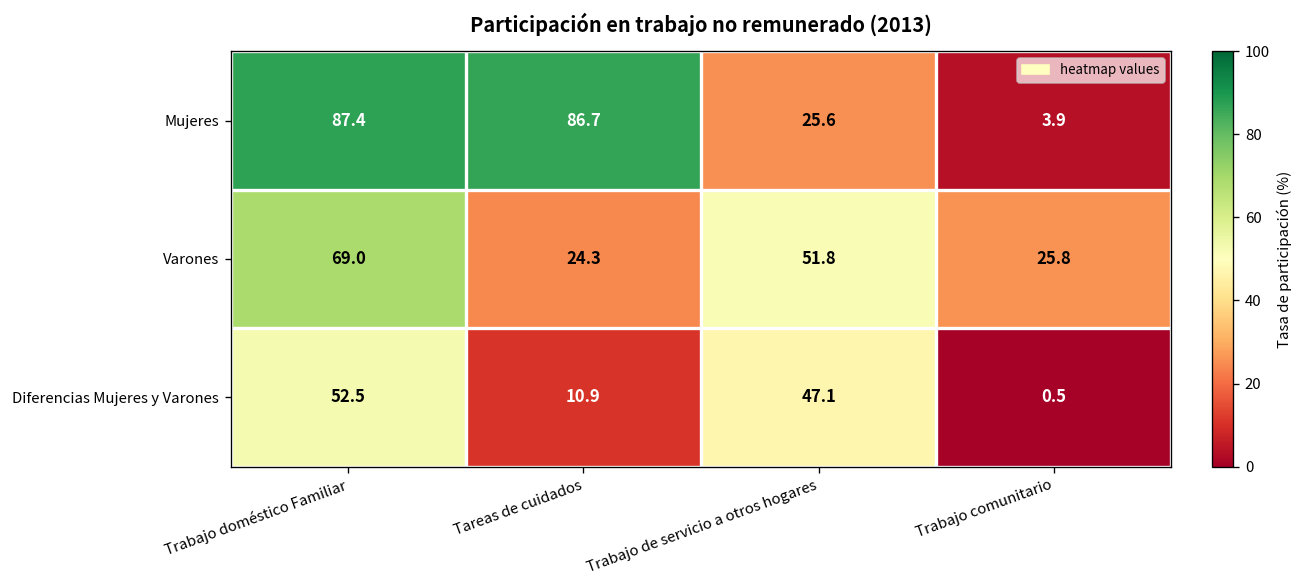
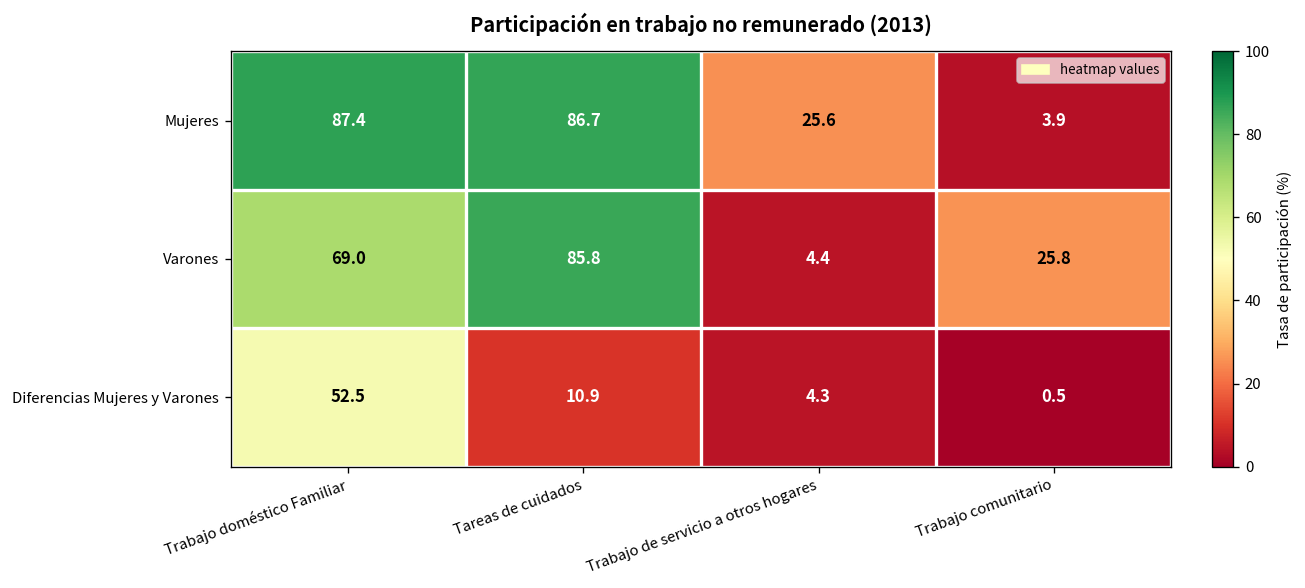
  {
    "Mujeres": {
      "Trabajo doméstico Familiar": 87.4,
      "Tareas de cuidados": 86.7,
      "Trabajo de servicio a otros hogares": 25.6,
      "Trabajo comunitario": 3.9
    },
    "Varones": {
      "Trabajo doméstico Familiar": 69.0,
-     "Tareas de cuidados": 24.3,
-     "Trabajo de servicio a otros hogares": 51.8,
+     "Tareas de cuidados": 85.8,
+     "Trabajo de servicio a otros hogares": 4.4,
      "Trabajo comunitario": 25.8
    },
    "Diferencias Mujeres y Varones": {
      "Trabajo doméstico Familiar": 52.5,
      "Tareas de cuidados": 10.9,
-     "Trabajo de servicio a otros hogares": 47.1,
+     "Trabajo de servicio a otros hogares": 4.3,
      "Trabajo comunitario": 0.5
    }
  }
